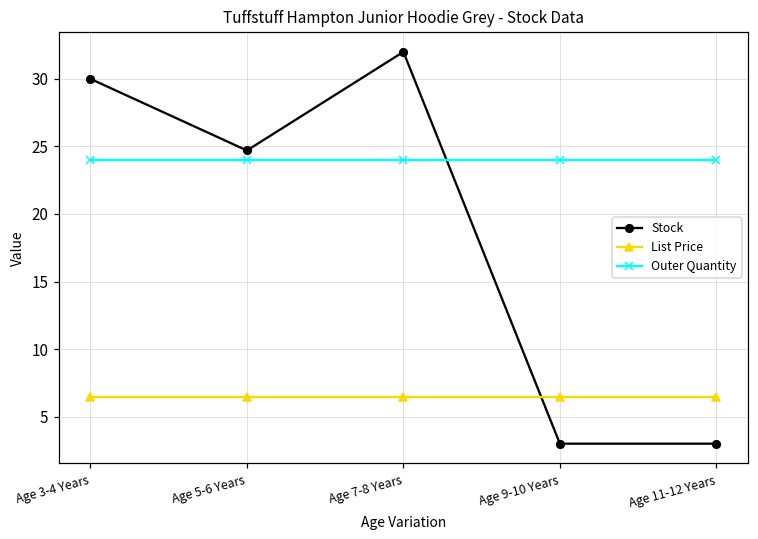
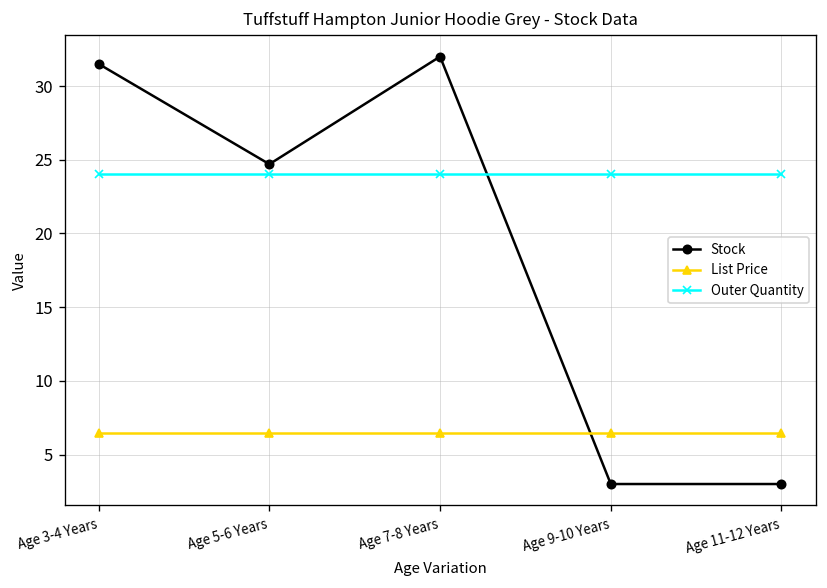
  {
    "Stock": {
-     "Age 3-4 Years": 30.0,
+     "Age 3-4 Years": 31.5,
      "Age 5-6 Years": 24.7,
      "Age 7-8 Years": 32.0,
      "Age 9-10 Years": 3.0,
      "Age 11-12 Years": 3.0
    },
    "List Price": {
      "Age 3-4 Years": 6.5,
      "Age 5-6 Years": 6.5,
      "Age 7-8 Years": 6.5,
      "Age 9-10 Years": 6.5,
      "Age 11-12 Years": 6.5
    },
    "Outer Quantity": {
      "Age 3-4 Years": 24.0,
      "Age 5-6 Years": 24.0,
      "Age 7-8 Years": 24.0,
      "Age 9-10 Years": 24.0,
      "Age 11-12 Years": 24.0
    }
  }
